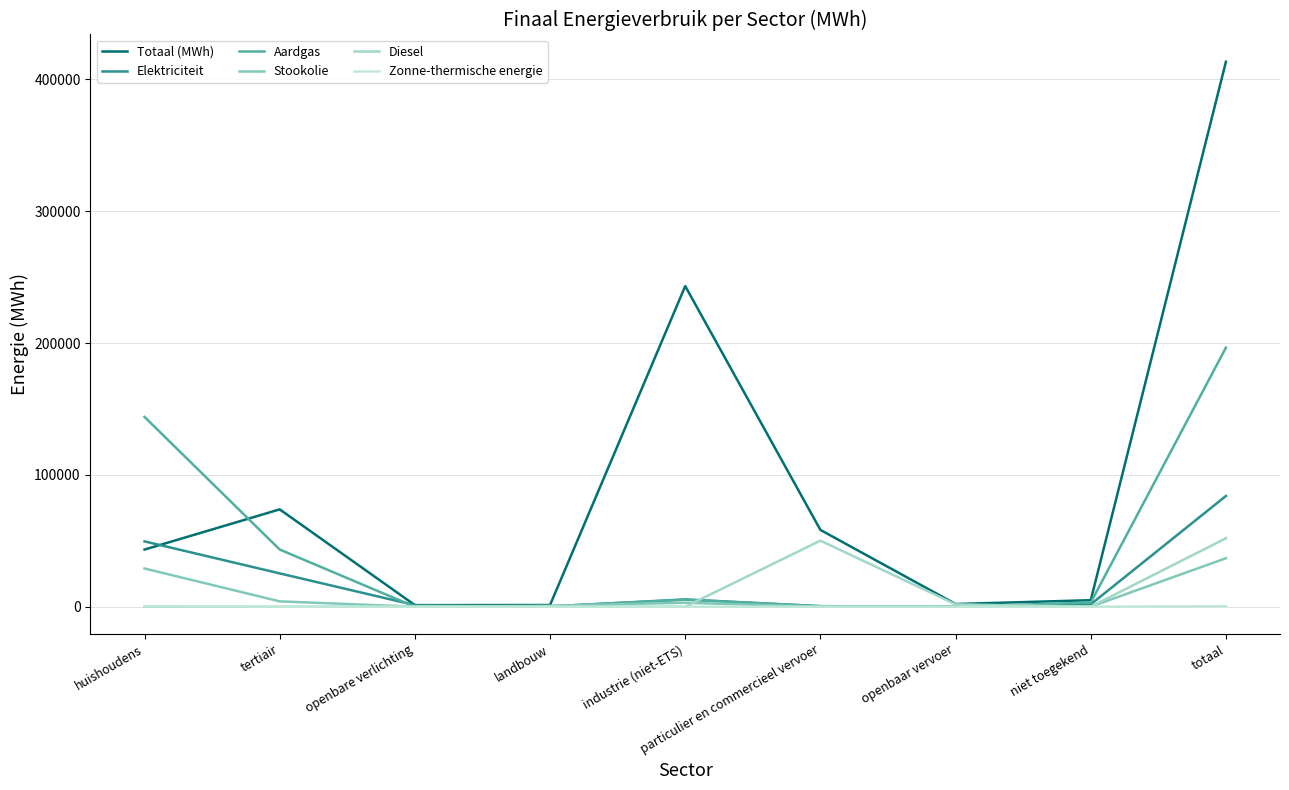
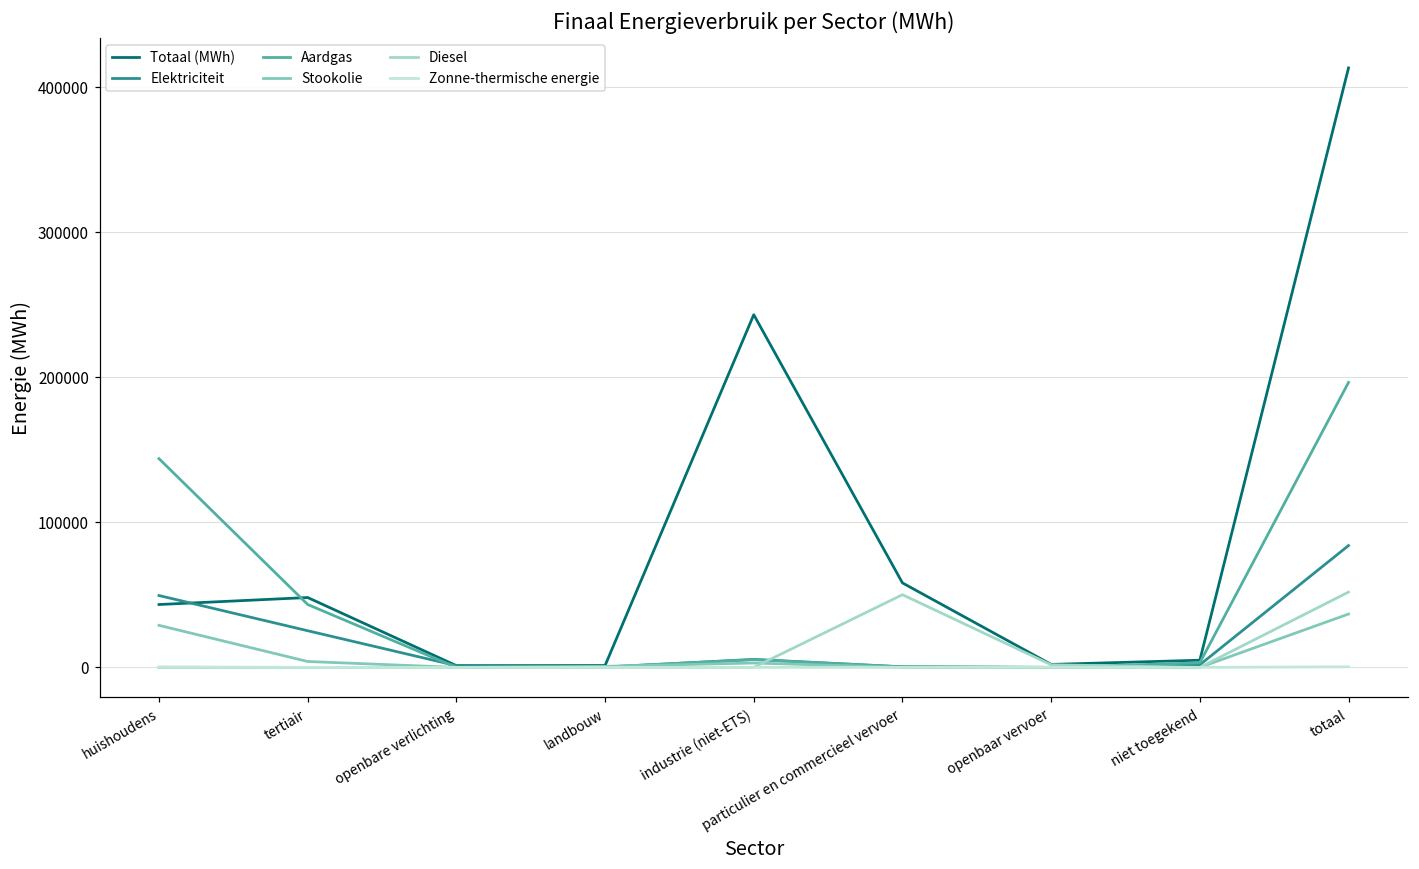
  {
    "Totaal (MWh)": {
      "huishoudens": 43000,
-     "tertiair": 74000,
+     "tertiair": 48000,
      "industrie (niet-ETS)": 243000,
      "particulier en commercieel vervoer": 58000,
      "totaal": 413000
    }
  }
